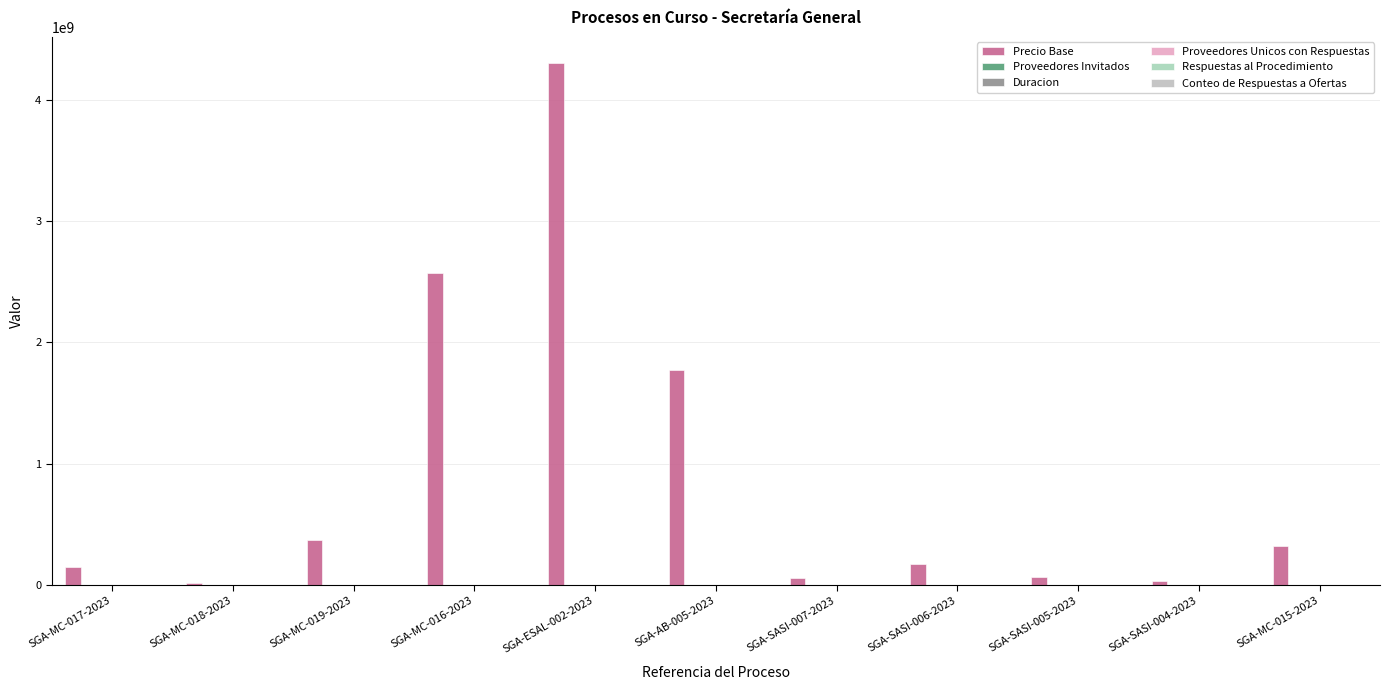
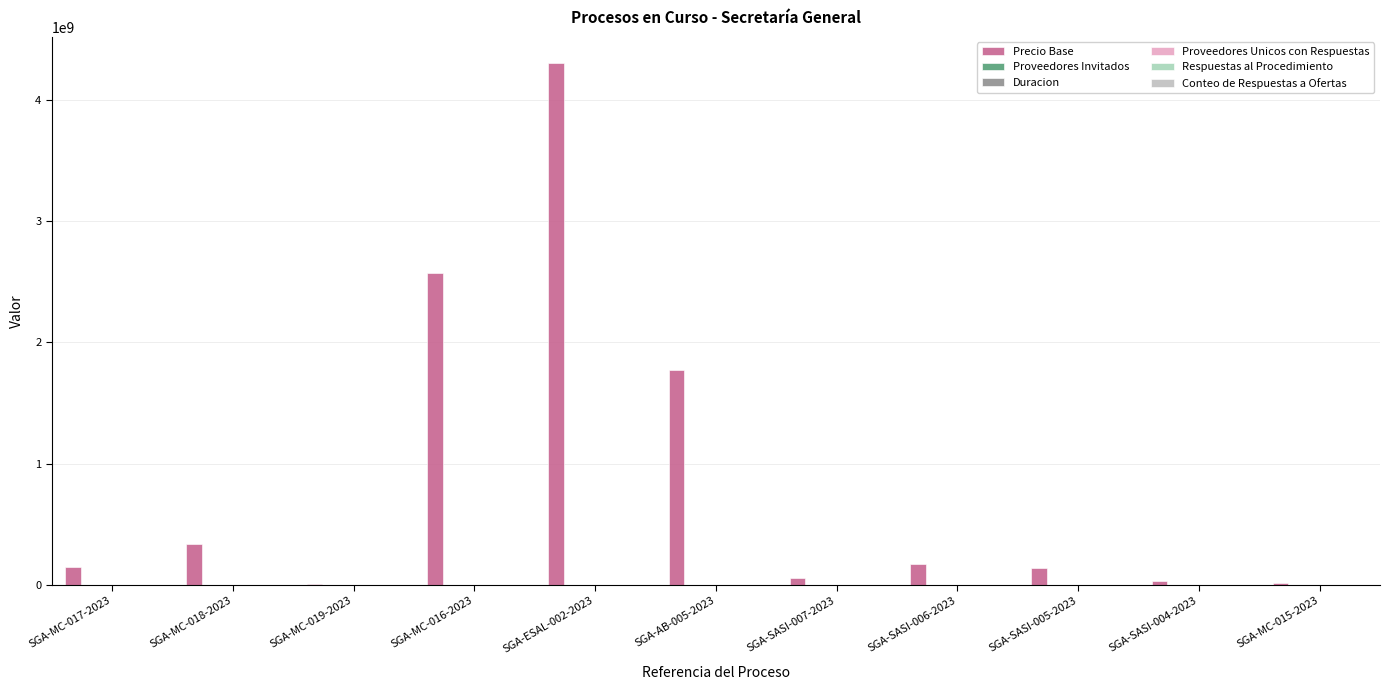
  {
    "Precio Base": {
      "SGA-MC-017-2023": 150000000,
-     "SGA-MC-018-2023": 10000000,
-     "SGA-MC-019-2023": 370000000,
+     "SGA-MC-018-2023": 340000000,
+     "SGA-MC-019-2023": 10000000,
      "SGA-MC-016-2023": 2570000000,
      "SGA-ESAL-002-2023": 4300000000,
      "SGA-AB-005-2023": 1770000000,
      "SGA-SASI-007-2023": 60000000,
      "SGA-SASI-006-2023": 170000000,
-     "SGA-SASI-005-2023": 60000000,
+     "SGA-SASI-005-2023": 140000000,
      "SGA-SASI-004-2023": 30000000,
-     "SGA-MC-015-2023": 320000000
+     "SGA-MC-015-2023": 20000000
    }
  }
